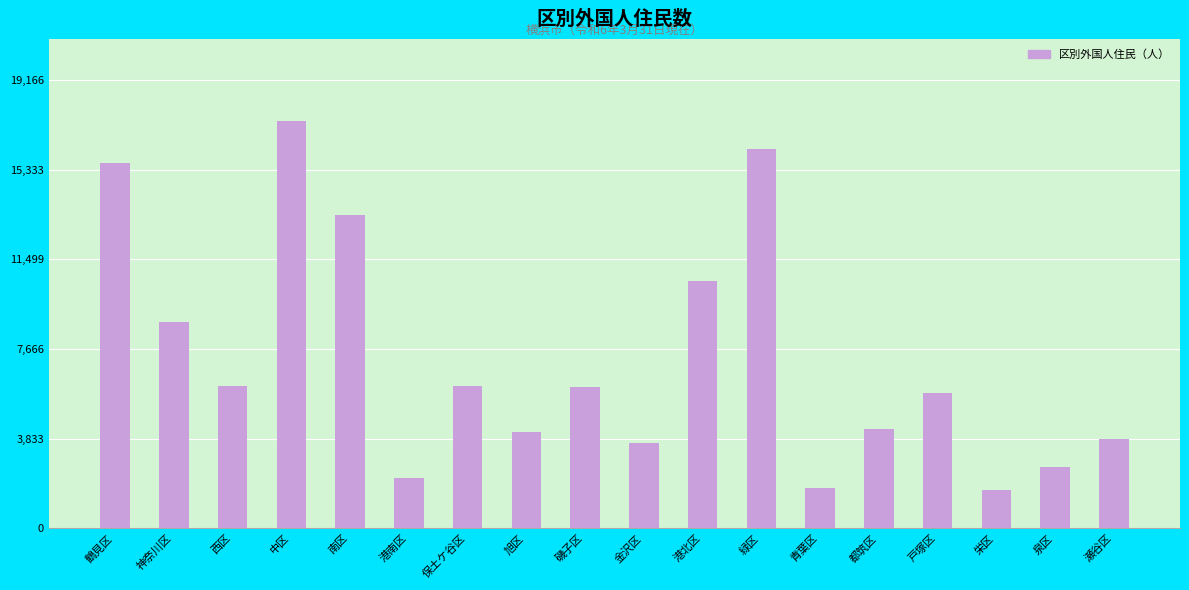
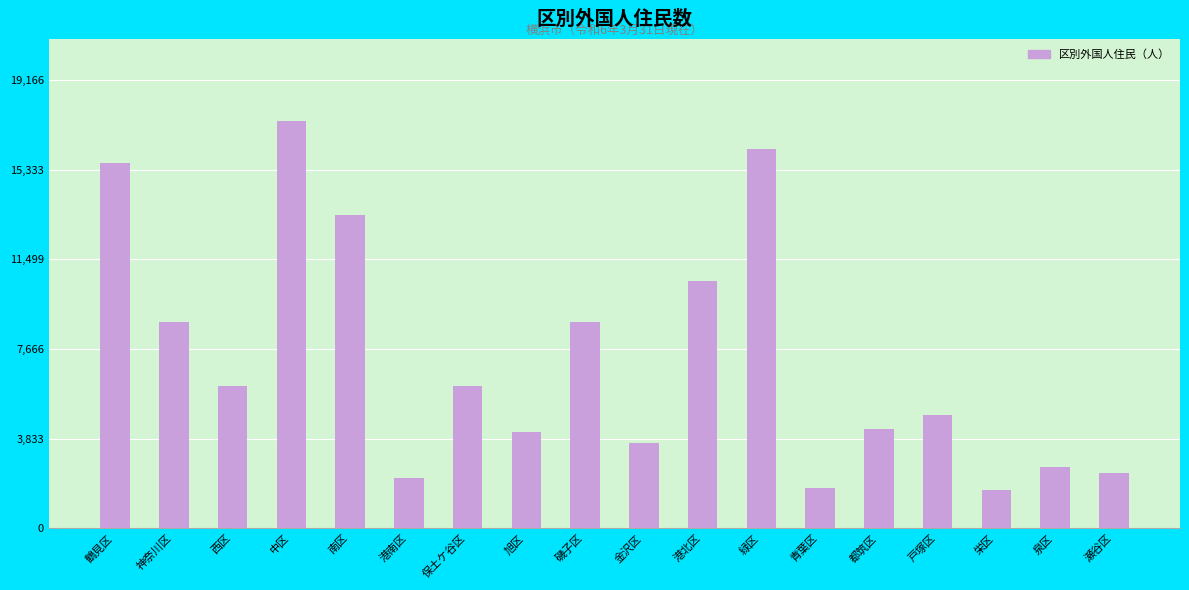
  {
    "鶴見区": "15,600",
    "神奈川区": "8,800",
    "西区": "6,100",
    "中区": "17,400",
    "南区": "13,400",
    "港南区": "2,200",
    "保土ケ谷区": "6,100",
    "旭区": "4,100",
-   "磯子区": "6,000",
+   "磯子区": "8,800",
    "金沢区": "3,600",
    "港北区": "10,600",
    "緑区": "16,200",
    "青葉区": "1,700",
    "都筑区": "4,300",
-   "戸塚区": "5,800",
+   "戸塚区": "4,900",
    "栄区": "1,600",
    "泉区": "2,600",
-   "瀬谷区": "3,800"
+   "瀬谷区": "2,300"
  }
